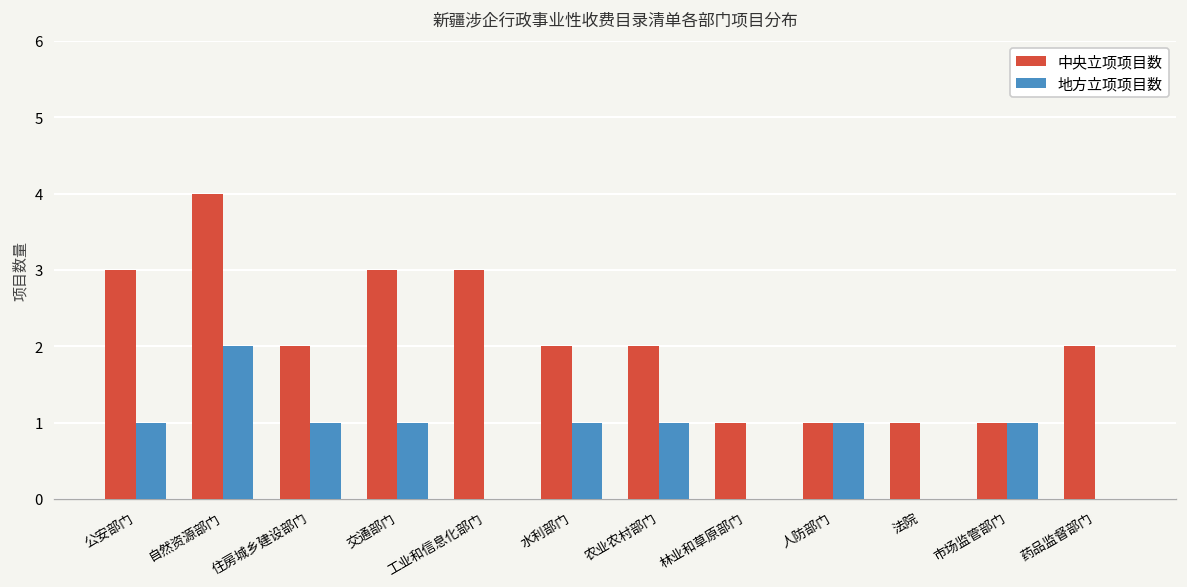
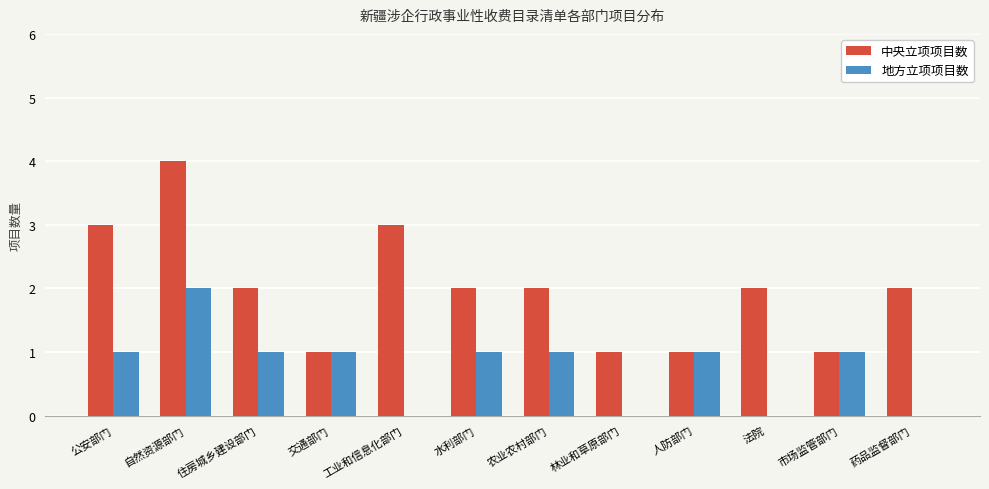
  {
    "中央立项项目数": {
      "公安部门": 3,
      "自然资源部门": 4,
      "住房城乡建设部门": 2,
-     "交通部门": 3,
+     "交通部门": 1,
      "工业和信息化部门": 3,
      "水利部门": 2,
      "农业农村部门": 2,
      "林业和草原部门": 1,
      "人防部门": 1,
-     "法院": 1,
+     "法院": 2,
      "市场监管部门": 1,
      "药品监督部门": 2
    },
    "地方立项项目数": {
      "公安部门": 1,
      "自然资源部门": 2,
      "住房城乡建设部门": 1,
      "交通部门": 1,
      "工业和信息化部门": 0,
      "水利部门": 1,
      "农业农村部门": 1,
      "林业和草原部门": 0,
      "人防部门": 1,
      "法院": 0,
      "市场监管部门": 1,
      "药品监督部门": 0
    }
  }
